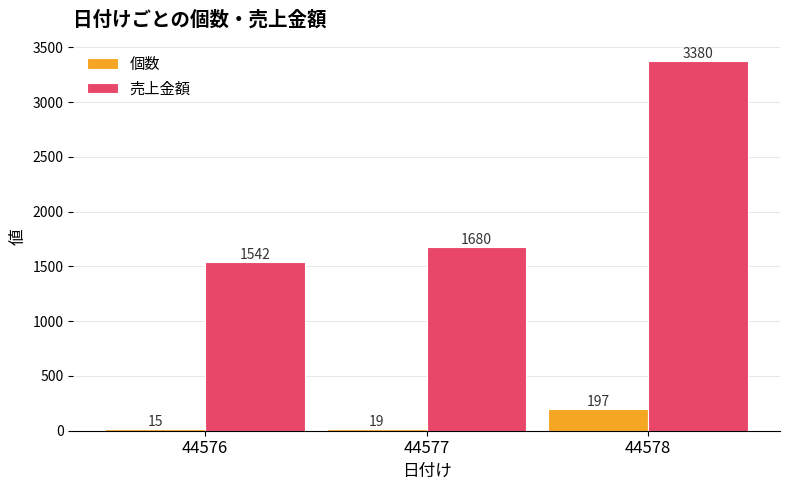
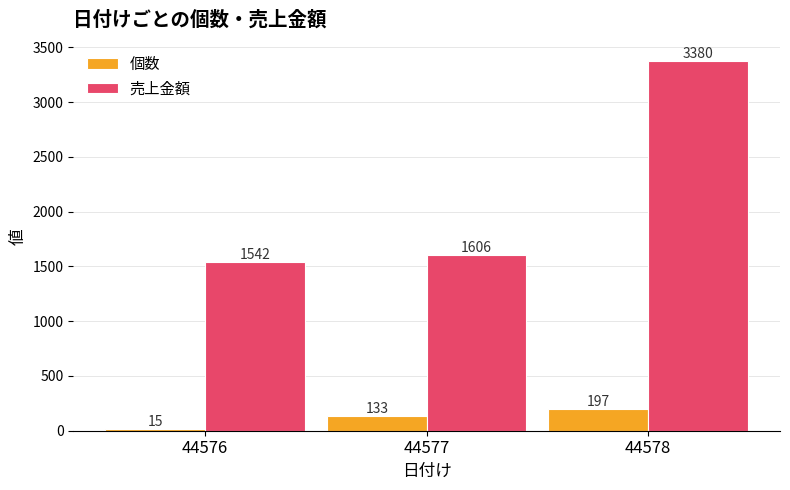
  {
    "個数": {
      "44576": 15,
-     "44577": 19,
+     "44577": 133,
      "44578": 197
    },
    "売上金額": {
      "44576": 1542,
-     "44577": 1680,
+     "44577": 1606,
      "44578": 3380
    }
  }
